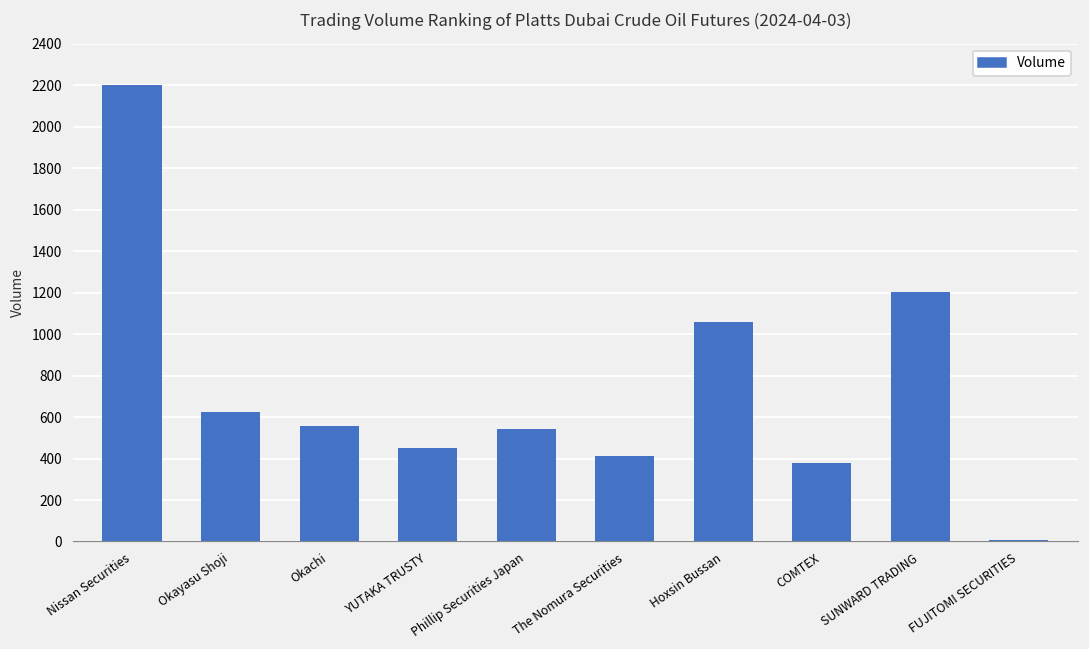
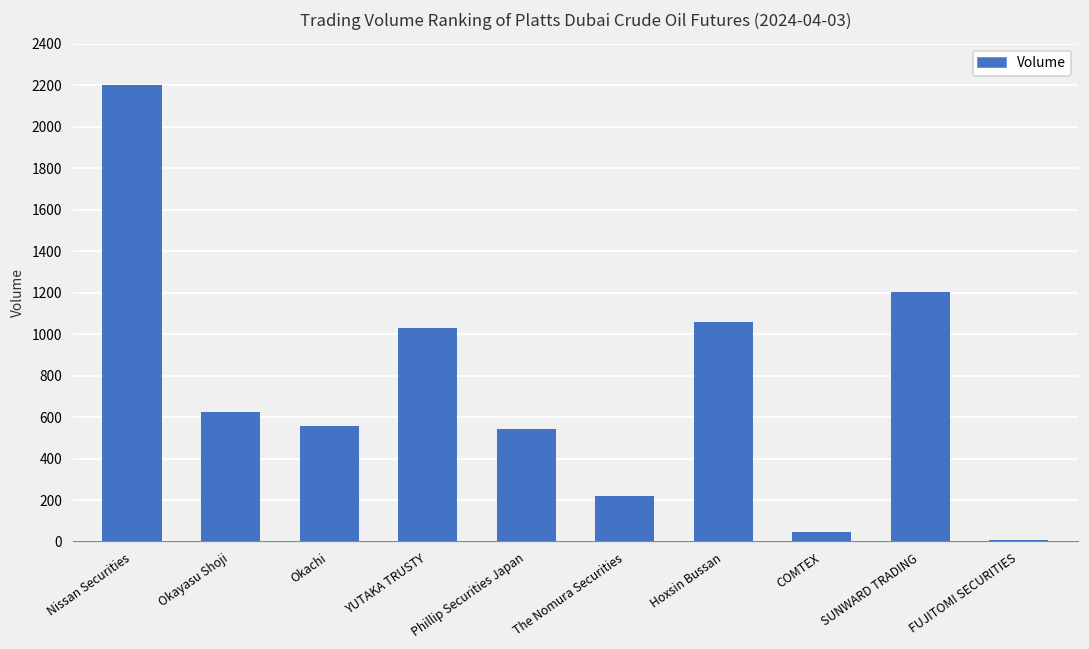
  {
    "Nissan Securities": 2200,
    "Okayasu Shoji": 630,
    "Okachi": 560,
-   "YUTAKA TRUSTY": 450,
+   "YUTAKA TRUSTY": 1030,
    "Phillip Securities Japan": 540,
-   "The Nomura Securities": 410,
+   "The Nomura Securities": 220,
    "Hoxsin Bussan": 1060,
-   "COMTEX": 380,
+   "COMTEX": 50,
    "SUNWARD TRADING": 1200
  }
